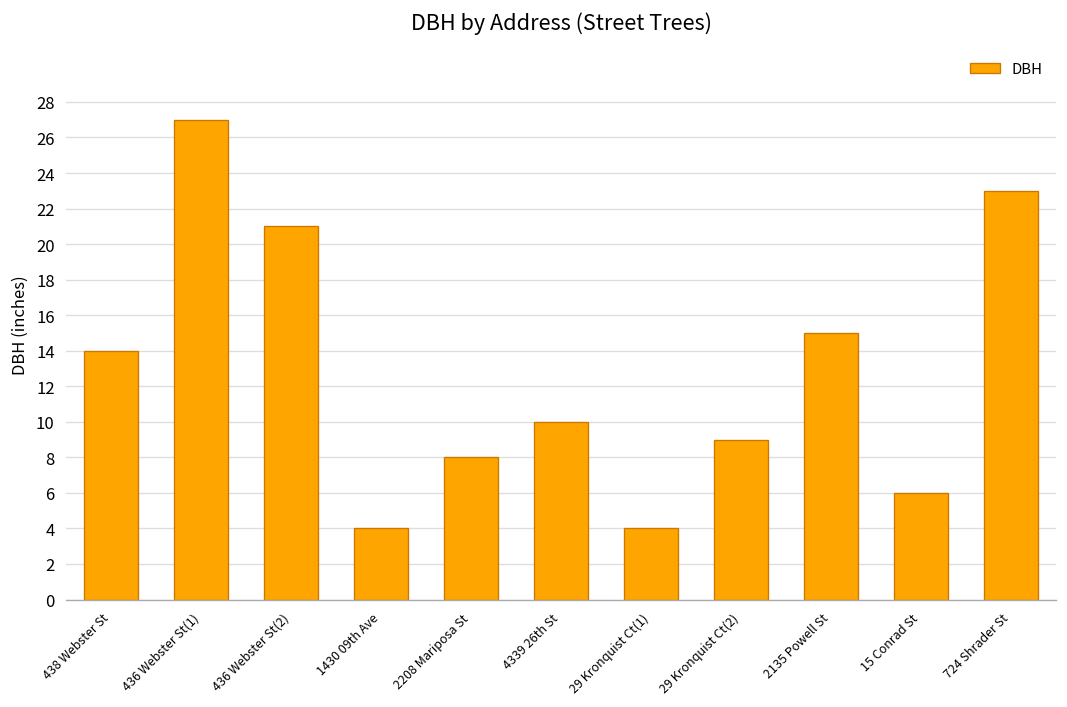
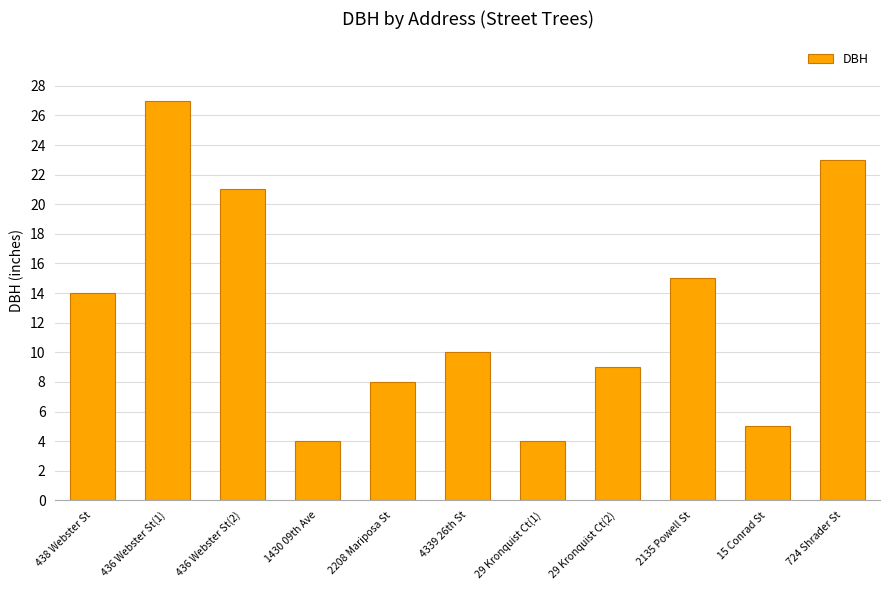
  {
    "438 Webster St": 14,
    "436 Webster St(1)": 27,
    "436 Webster St(2)": 21,
    "1430 09th Ave": 4,
    "2208 Mariposa St": 8,
    "4339 26th St": 10,
    "29 Kronquist Ct(1)": 4,
    "29 Kronquist Ct(2)": 9,
    "2135 Powell St": 15,
-   "15 Conrad St": 6,
+   "15 Conrad St": 5,
    "724 Shrader St": 23
  }
